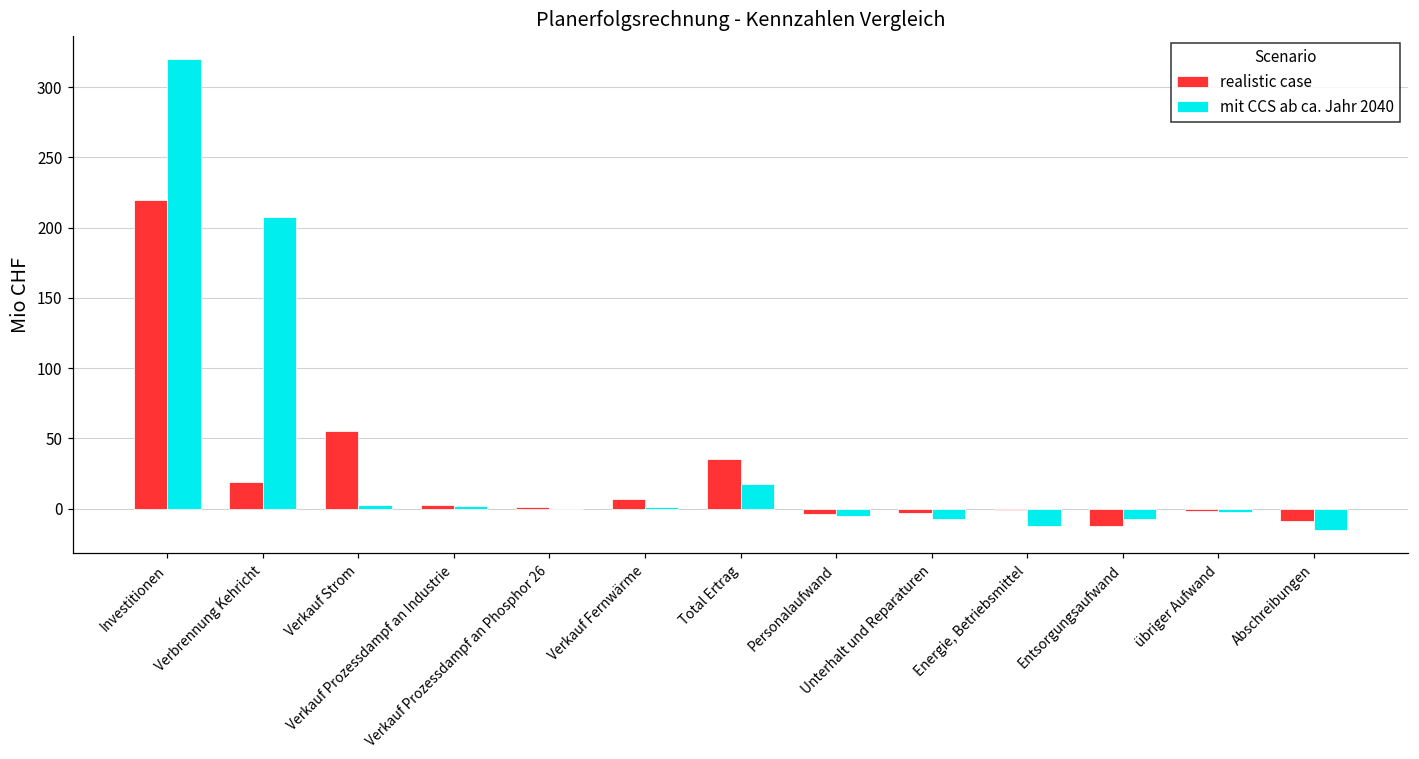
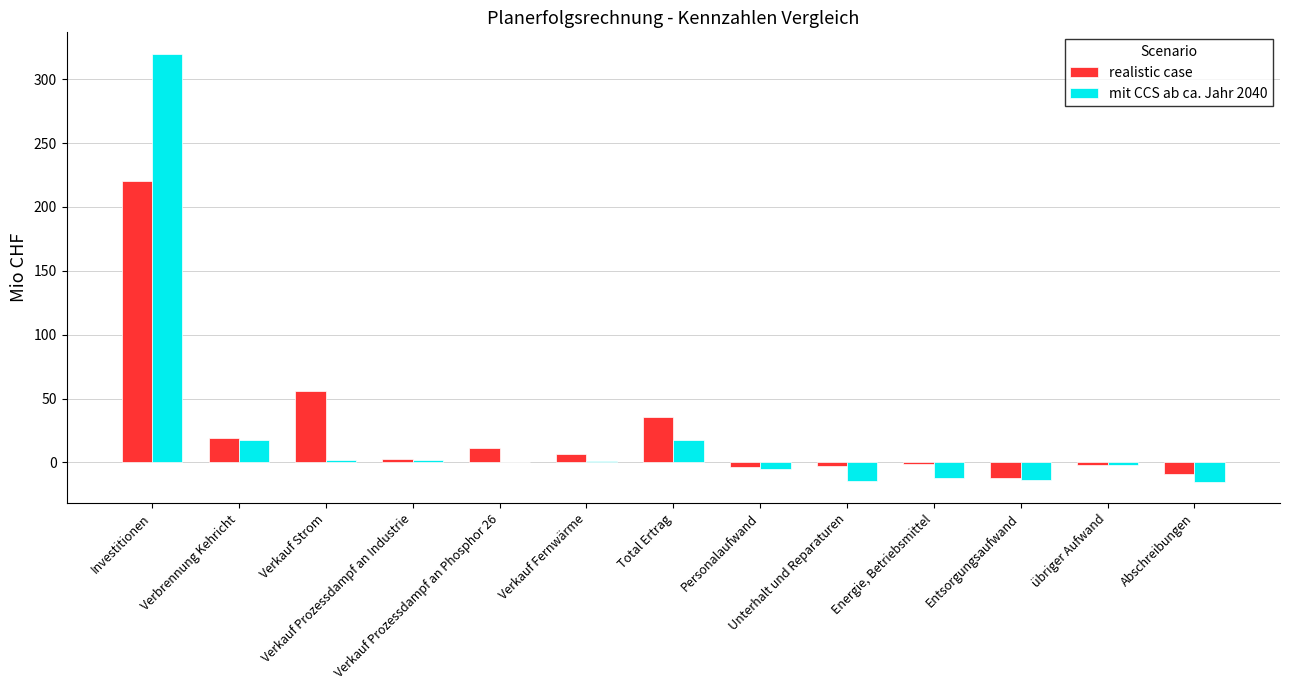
  {
    "realistic case": {
      "Investitionen": 220,
      "Verbrennung Kehricht": 19,
      "Verkauf Strom": 56,
      "Verkauf Prozessdampf an Industrie": 3,
-     "Verkauf Prozessdampf an Phosphor 26": 1,
+     "Verkauf Prozessdampf an Phosphor 26": 11,
      "Verkauf Fernwärme": 7,
      "Total Ertrag": 36,
      "Personalaufwand": -4,
      "Unterhalt und Reparaturen": -3,
      "Entsorgungsaufwand": -13,
      "Abschreibungen": -9
    },
    "mit CCS ab ca. Jahr 2040": {
      "Investitionen": 320,
-     "Verbrennung Kehricht": 208,
+     "Verbrennung Kehricht": 18,
      "Verkauf Strom": 2,
      "Verkauf Prozessdampf an Phosphor 26": 0,
      "Total Ertrag": 18,
      "Personalaufwand": -6,
-     "Unterhalt und Reparaturen": -8,
+     "Unterhalt und Reparaturen": -14,
      "Energie, Betriebsmittel": -12,
-     "Entsorgungsaufwand": -7,
+     "Entsorgungsaufwand": -14,
      "übriger Aufwand": -2,
      "Abschreibungen": -15
    }
  }
